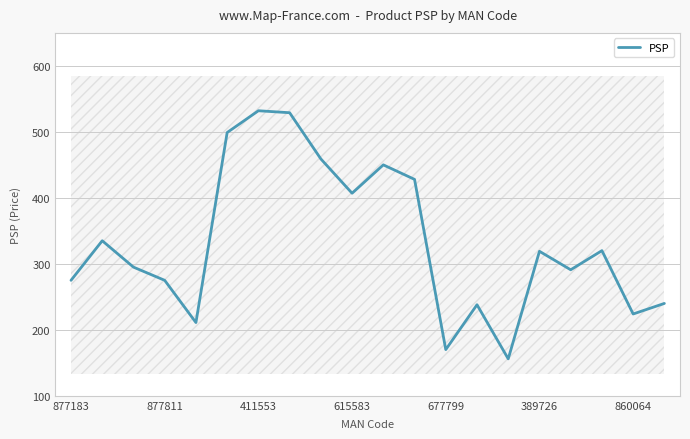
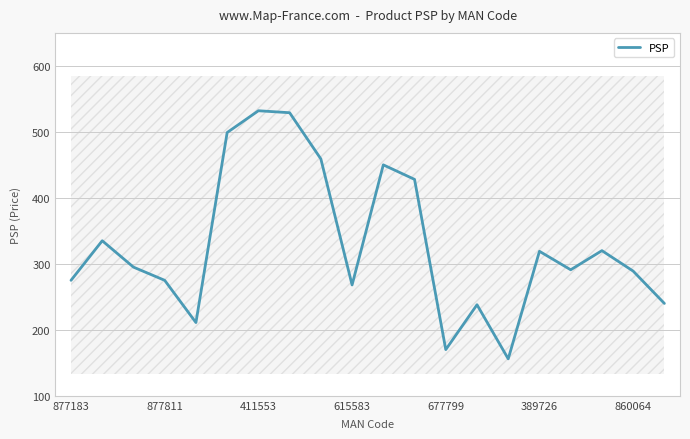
  {
    "PSP": {
      "877183": 280,
      "877811": 280,
      "411553": 530,
-     "615583": 410,
+     "615583": 270,
      "677799": 170,
      "389726": 320,
-     "860064": 220
+     "860064": 290
    }
  }
